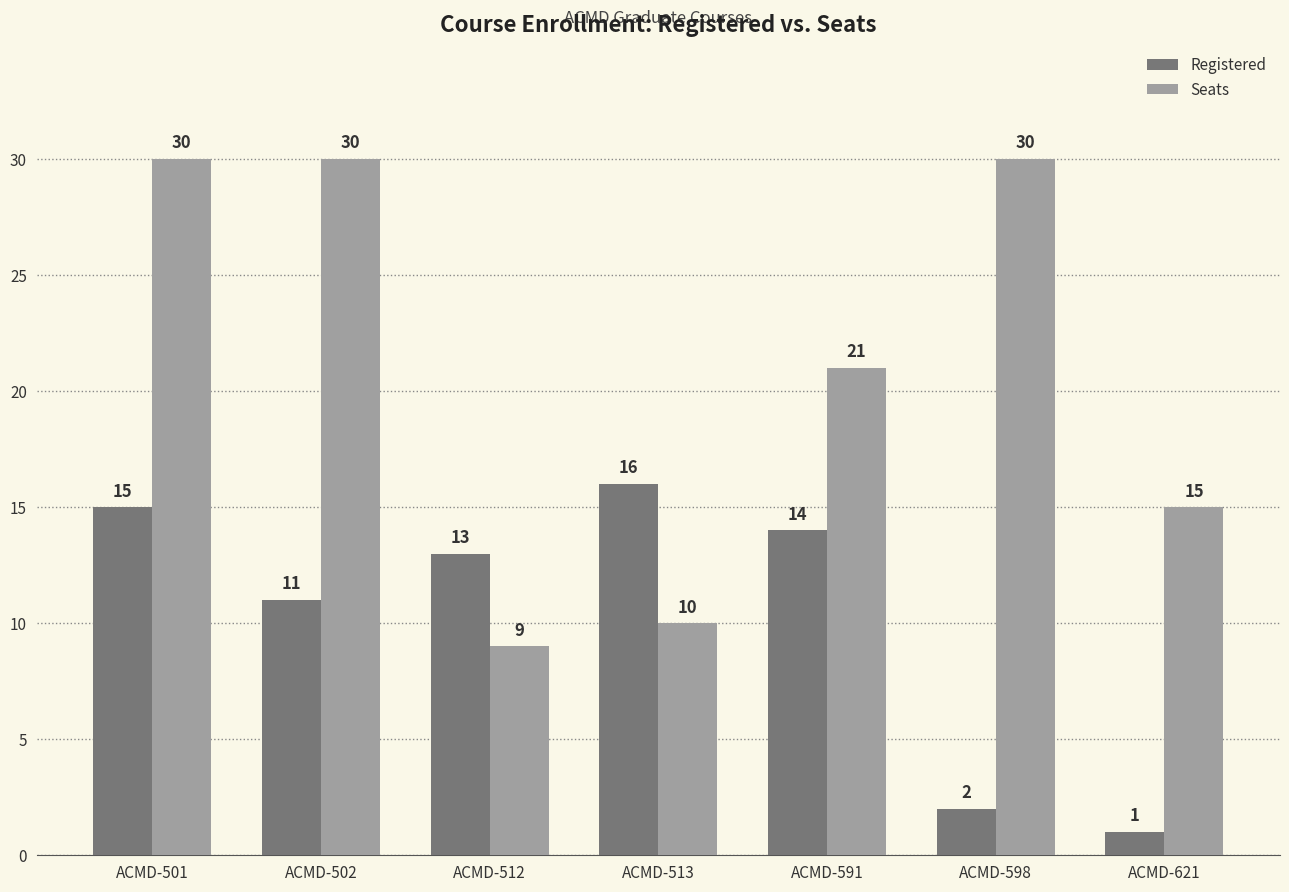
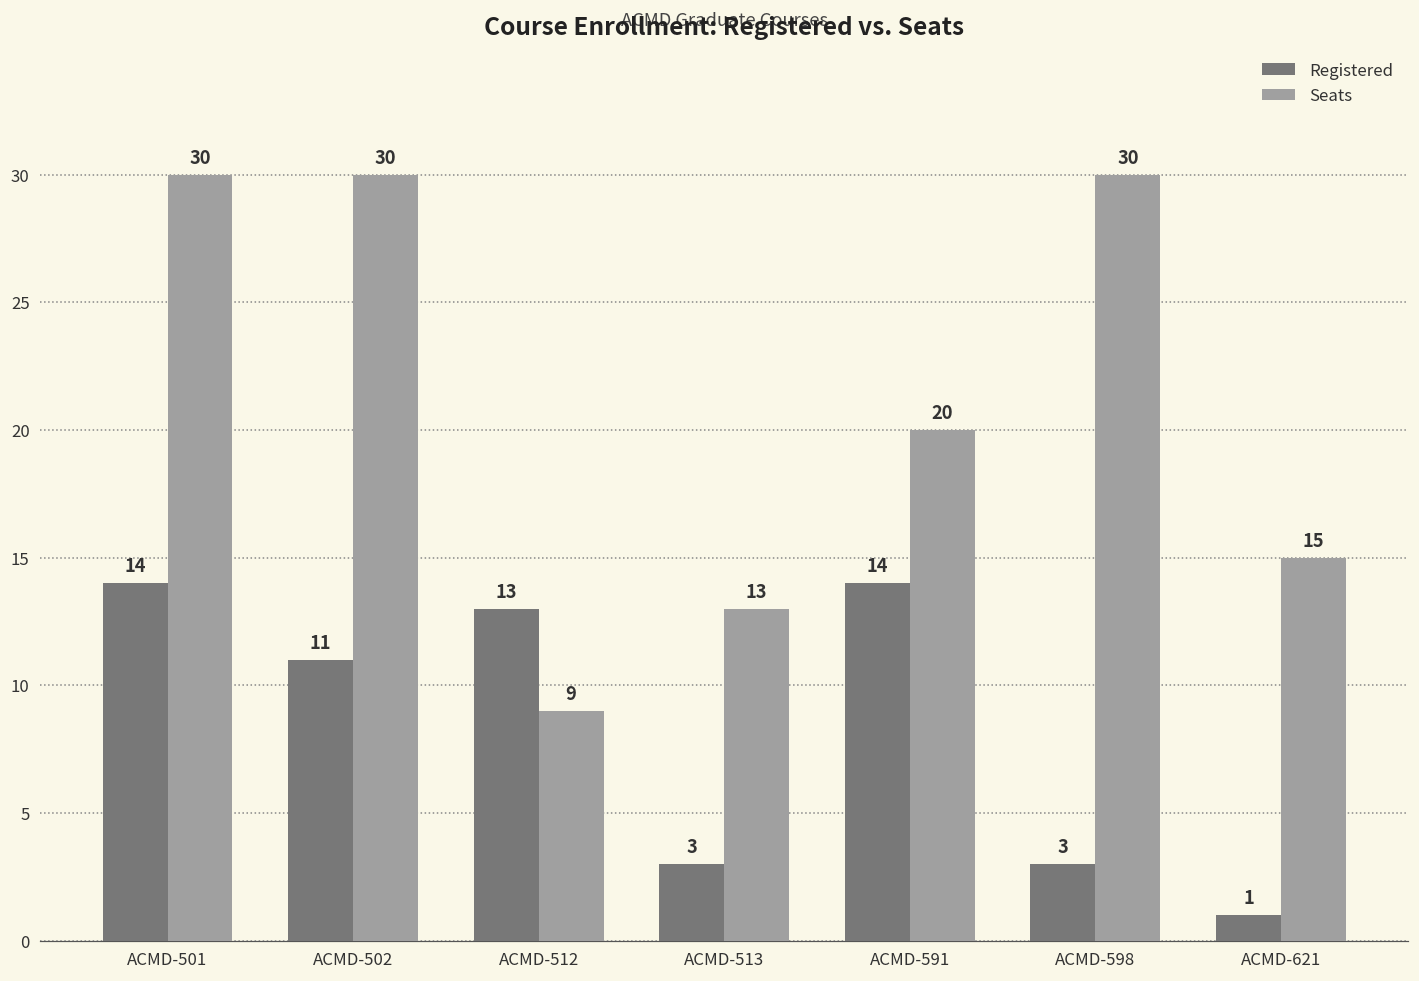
  {
    "Registered": {
-     "ACMD-501": 15,
+     "ACMD-501": 14,
      "ACMD-502": 11,
      "ACMD-512": 13,
-     "ACMD-513": 16,
+     "ACMD-513": 3,
      "ACMD-591": 14,
-     "ACMD-598": 2,
+     "ACMD-598": 3,
      "ACMD-621": 1
    },
    "Seats": {
      "ACMD-501": 30,
      "ACMD-502": 30,
      "ACMD-512": 9,
-     "ACMD-513": 10,
-     "ACMD-591": 21,
+     "ACMD-513": 13,
+     "ACMD-591": 20,
      "ACMD-598": 30,
      "ACMD-621": 15
    }
  }
